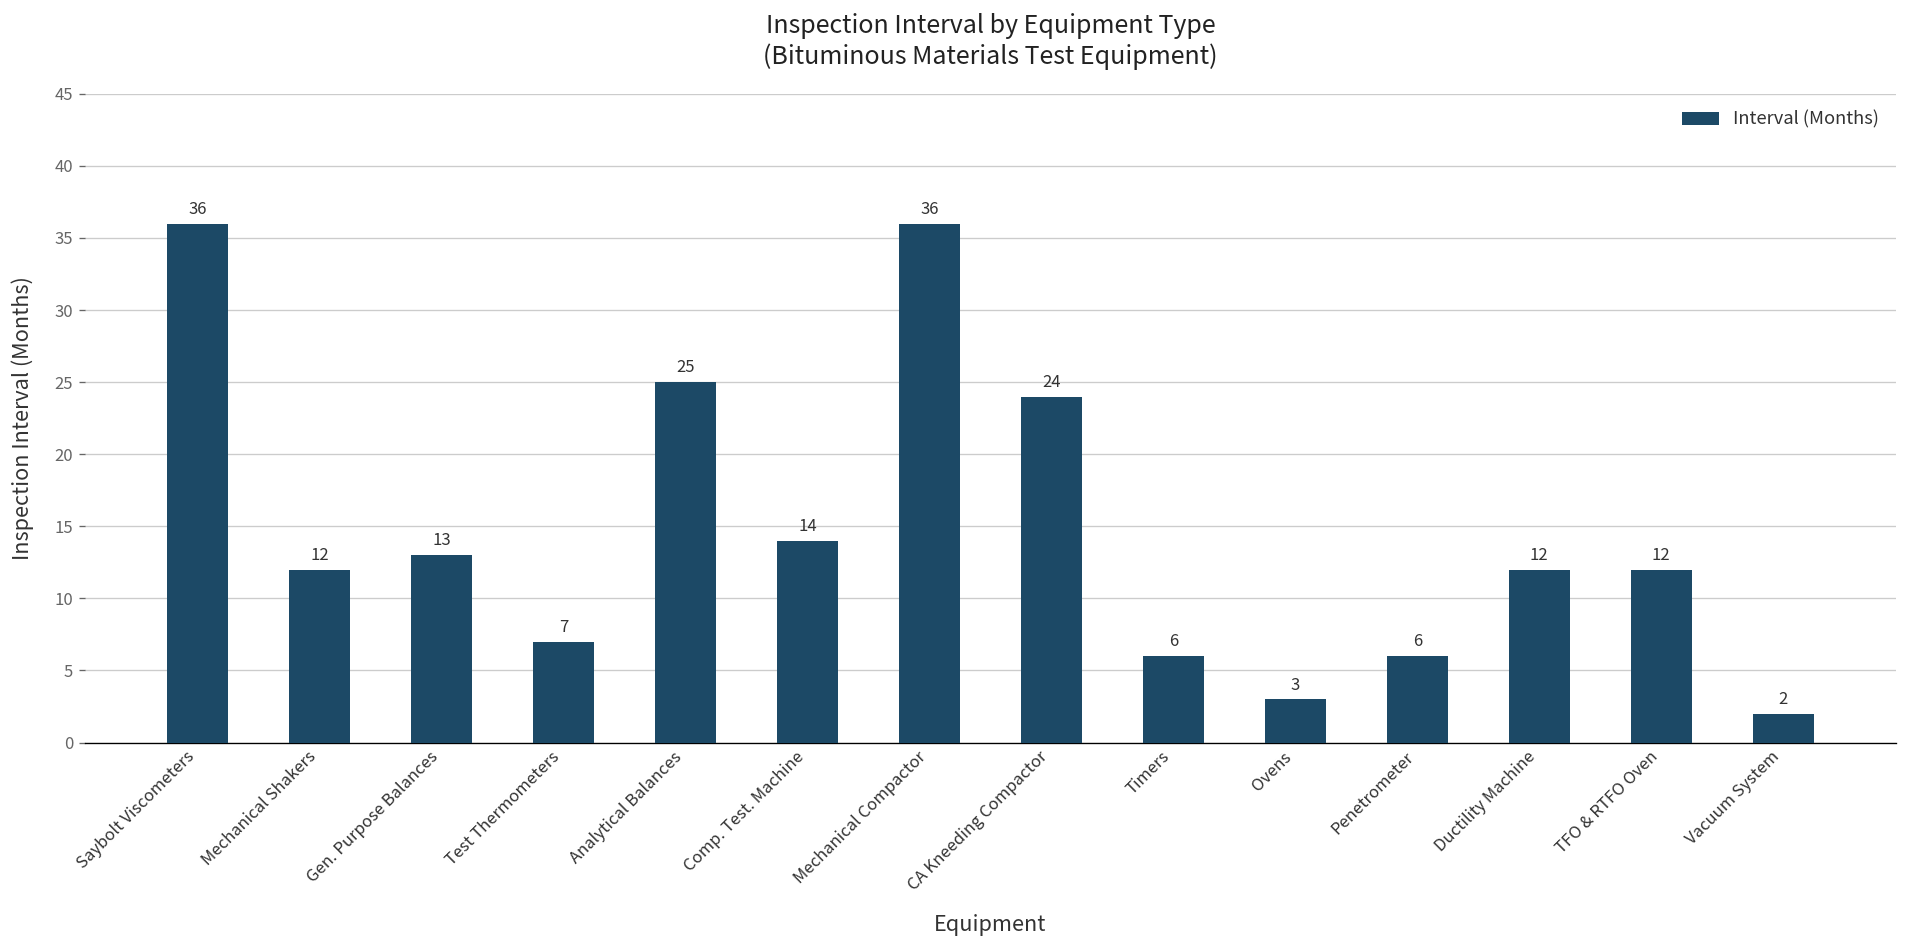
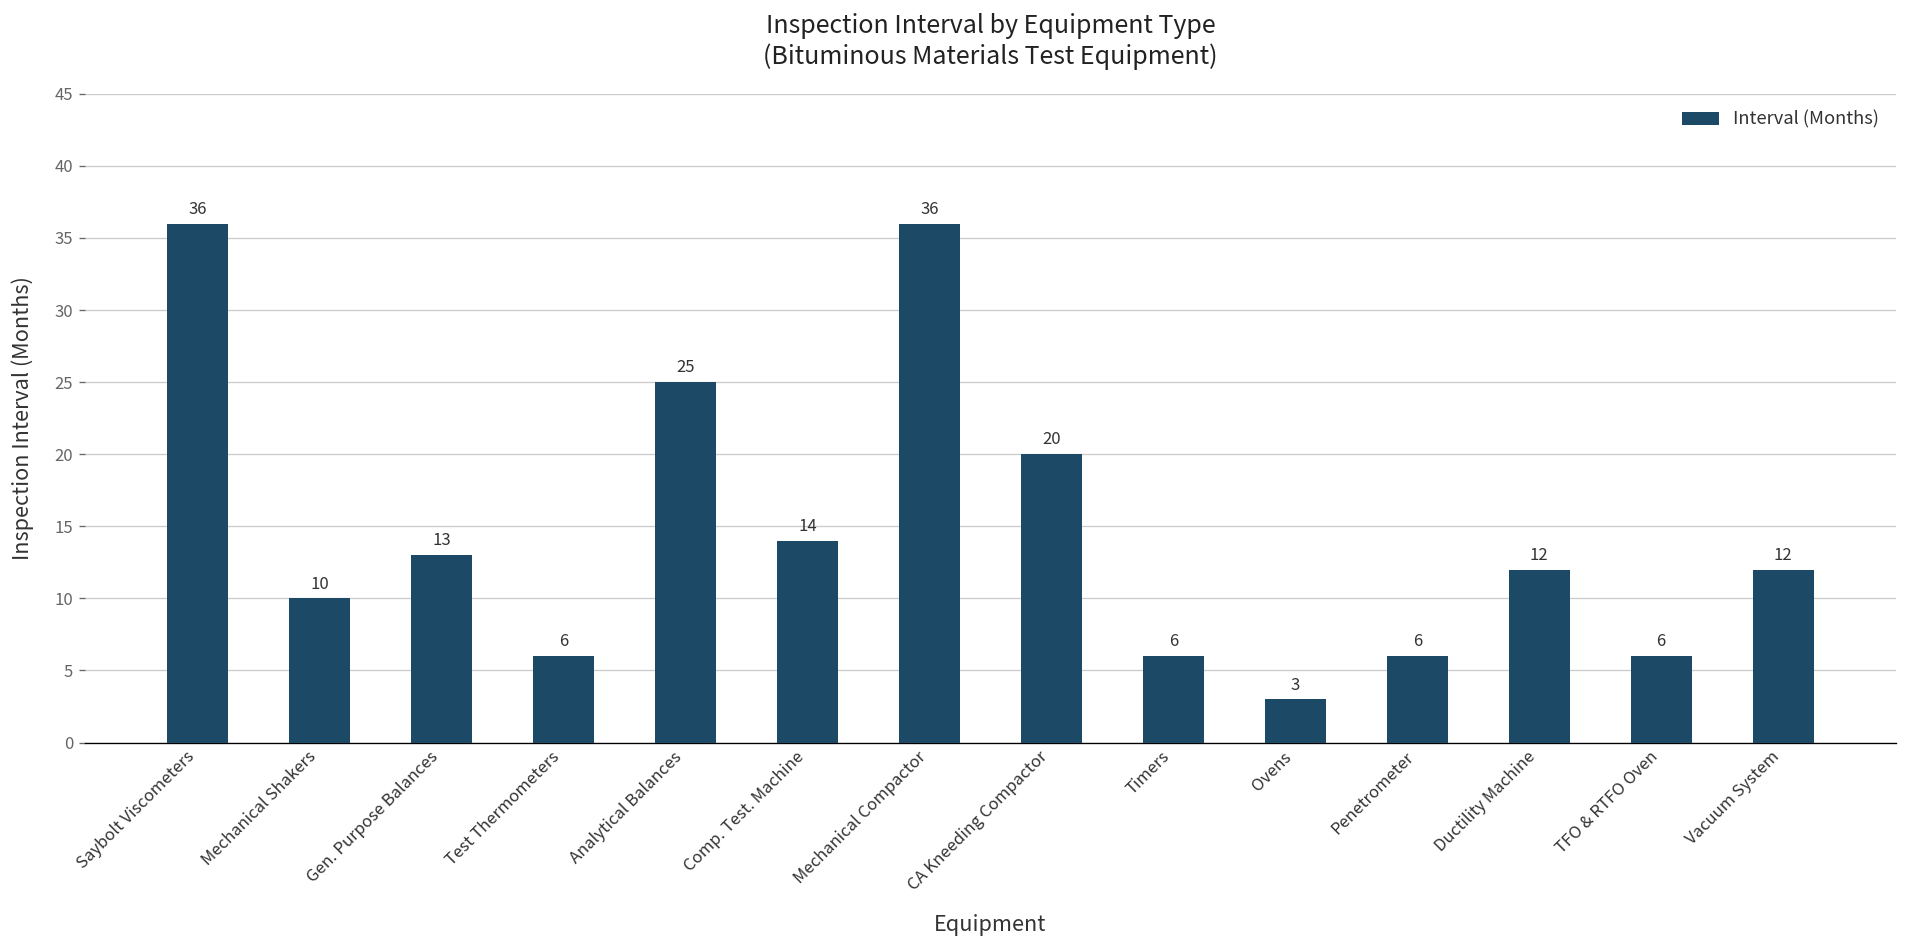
  {
    "Saybolt Viscometers": 36,
-   "Mechanical Shakers": 12,
+   "Mechanical Shakers": 10,
    "Gen. Purpose Balances": 13,
-   "Test Thermometers": 7,
+   "Test Thermometers": 6,
    "Analytical Balances": 25,
    "Comp. Test. Machine": 14,
    "Mechanical Compactor": 36,
-   "CA Kneeding Compactor": 24,
+   "CA Kneeding Compactor": 20,
    "Timers": 6,
    "Ovens": 3,
    "Penetrometer": 6,
    "Ductility Machine": 12,
-   "TFO & RTFO Oven": 12,
-   "Vacuum System": 2
+   "TFO & RTFO Oven": 6,
+   "Vacuum System": 12
  }
